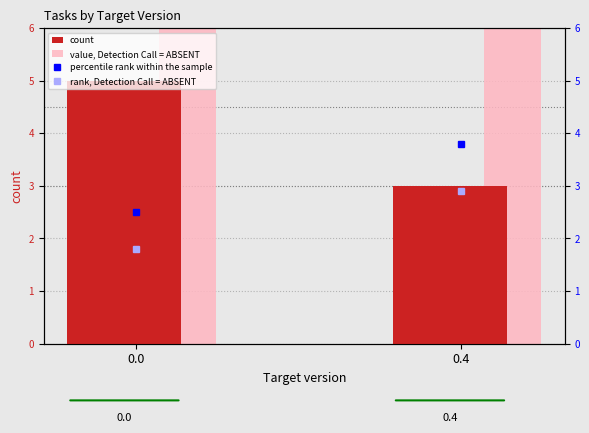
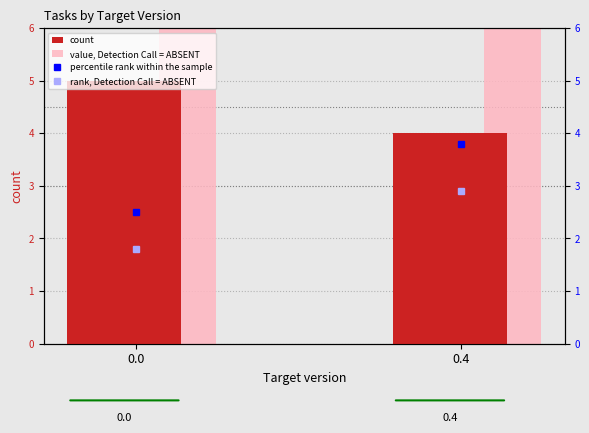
  {
    "count": {
-     "0.4": 3
+     "0.4": 4
    },
    "percentile rank within the sample": {
      "0.0": 2.5,
      "0.4": 3.8
    },
    "rank, Detection Call = ABSENT": {
      "0.0": 1.8,
      "0.4": 2.9
    }
  }
